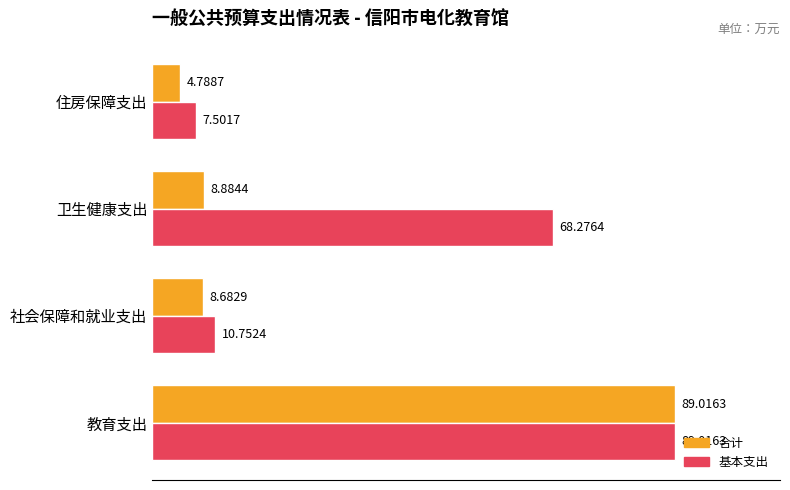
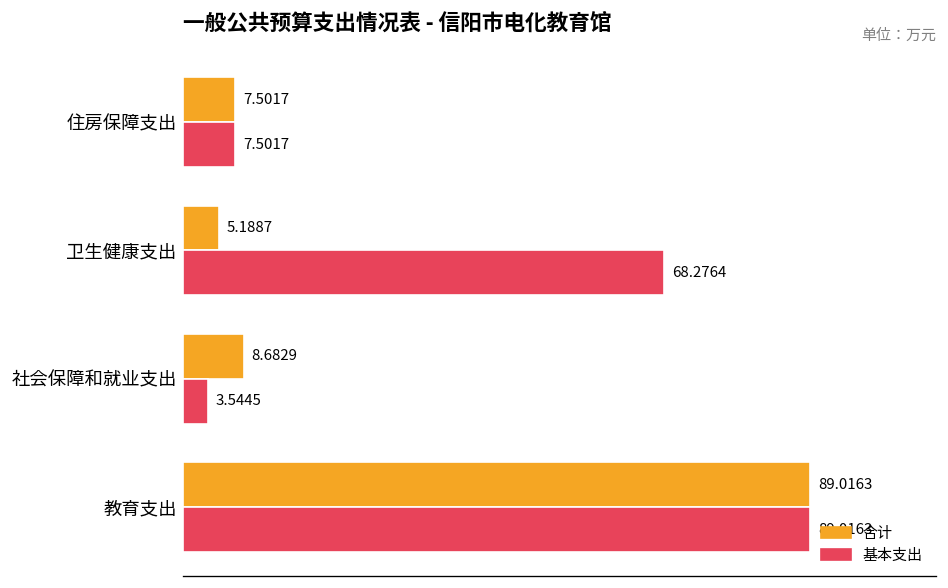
  {
    "合计": {
-     "住房保障支出": 4.7887,
-     "卫生健康支出": 8.8844,
+     "住房保障支出": 7.5017,
+     "卫生健康支出": 5.1887,
      "社会保障和就业支出": 8.6829,
      "教育支出": 89.0163
    },
    "基本支出": {
      "住房保障支出": 7.5017,
      "卫生健康支出": 68.2764,
-     "社会保障和就业支出": 10.7524,
+     "社会保障和就业支出": 3.5445,
      "教育支出": 89.0163
    }
  }
